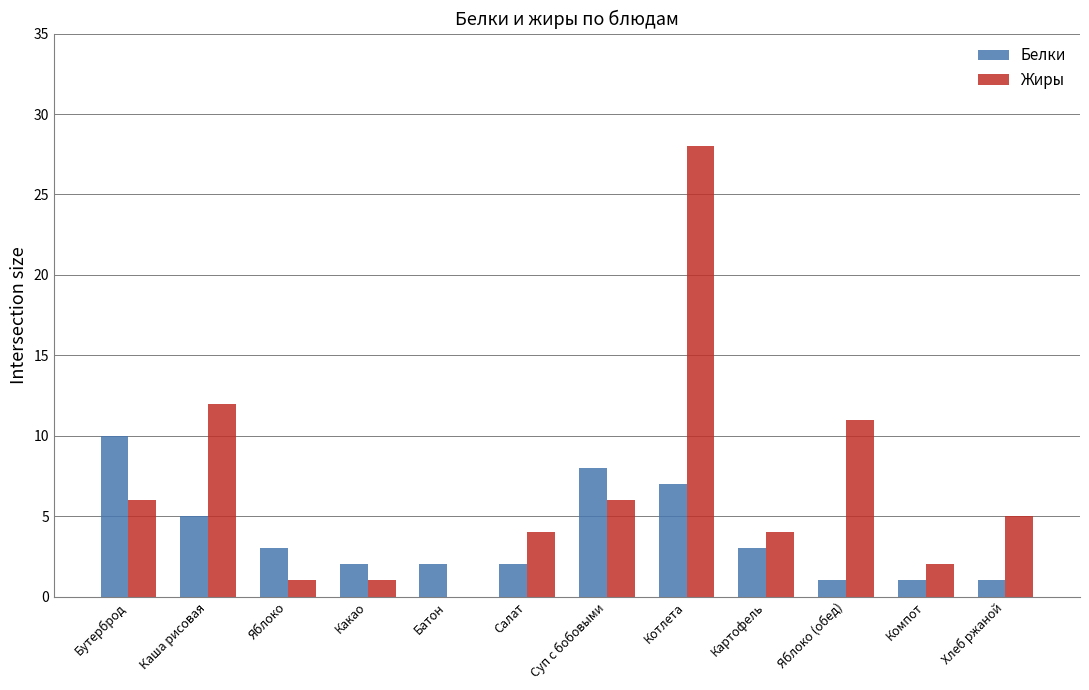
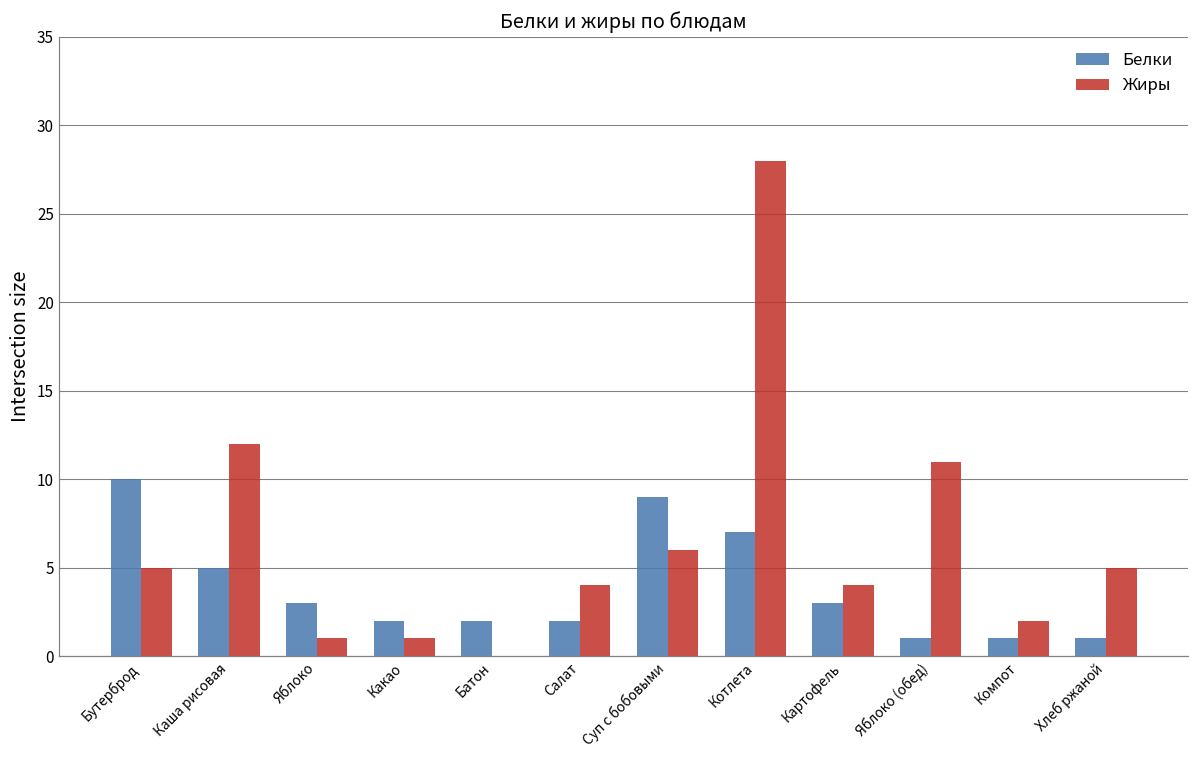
  {
    "Белки": {
      "Бутерброд": 10,
      "Каша рисовая": 5,
      "Яблоко": 3,
      "Какао": 2,
      "Батон": 2,
      "Салат": 2,
-     "Суп с бобовыми": 8,
+     "Суп с бобовыми": 9,
      "Котлета": 7,
      "Картофель": 3,
      "Яблоко (обед)": 1,
      "Компот": 1,
      "Хлеб ржаной": 1
    },
    "Жиры": {
-     "Бутерброд": 6,
+     "Бутерброд": 5,
      "Каша рисовая": 12,
      "Яблоко": 1,
      "Какао": 1,
      "Батон": 0,
      "Салат": 4,
      "Суп с бобовыми": 6,
      "Котлета": 28,
      "Картофель": 4,
      "Яблоко (обед)": 11,
      "Компот": 2,
      "Хлеб ржаной": 5
    }
  }
